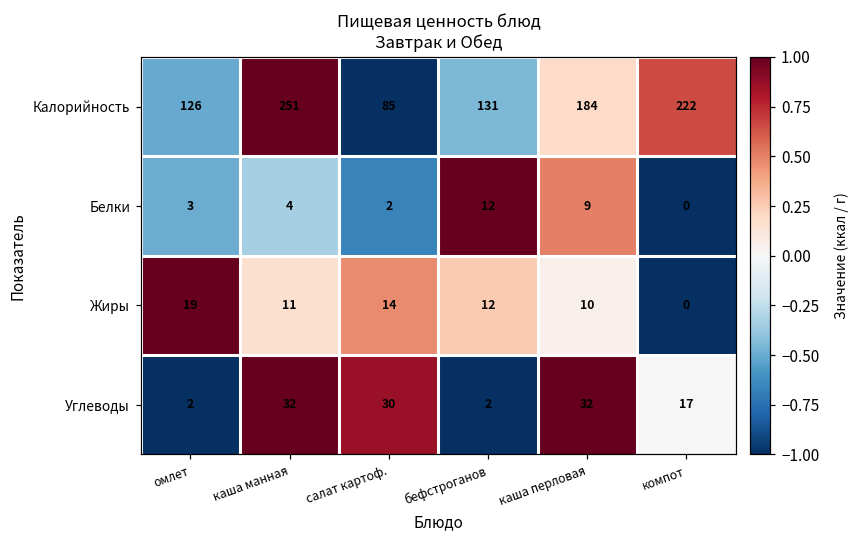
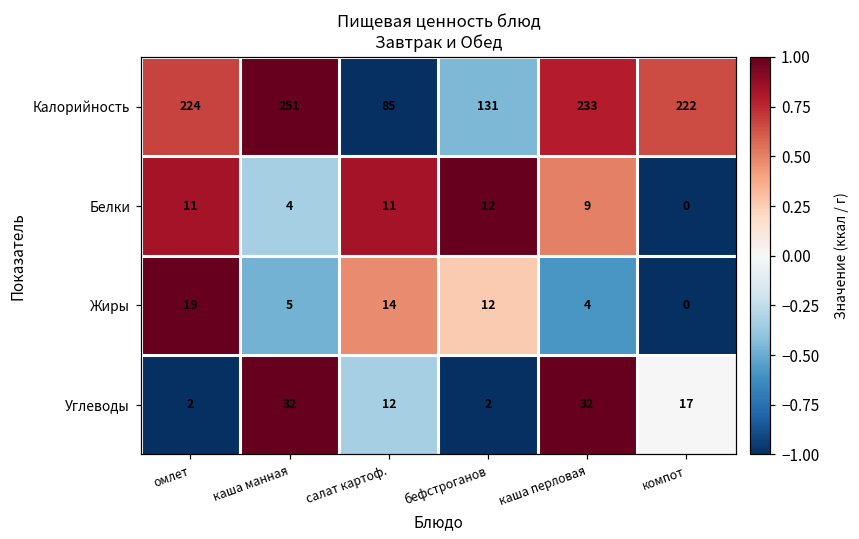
  {
    "Калорийность": {
-     "омлет": 126,
+     "омлет": 224,
      "каша манная": 251,
      "салат картоф.": 85,
      "бефстроганов": 131,
-     "каша перловая": 184,
+     "каша перловая": 233,
      "компот": 222
    },
    "Белки": {
-     "омлет": 3,
+     "омлет": 11,
      "каша манная": 4,
-     "салат картоф.": 2,
+     "салат картоф.": 11,
      "бефстроганов": 12,
      "каша перловая": 9,
      "компот": 0
    },
    "Жиры": {
      "омлет": 19,
-     "каша манная": 11,
+     "каша манная": 5,
      "салат картоф.": 14,
      "бефстроганов": 12,
-     "каша перловая": 10,
+     "каша перловая": 4,
      "компот": 0
    },
    "Углеводы": {
      "омлет": 2,
      "каша манная": 32,
-     "салат картоф.": 30,
+     "салат картоф.": 12,
      "бефстроганов": 2,
      "каша перловая": 32,
      "компот": 17
    }
  }
